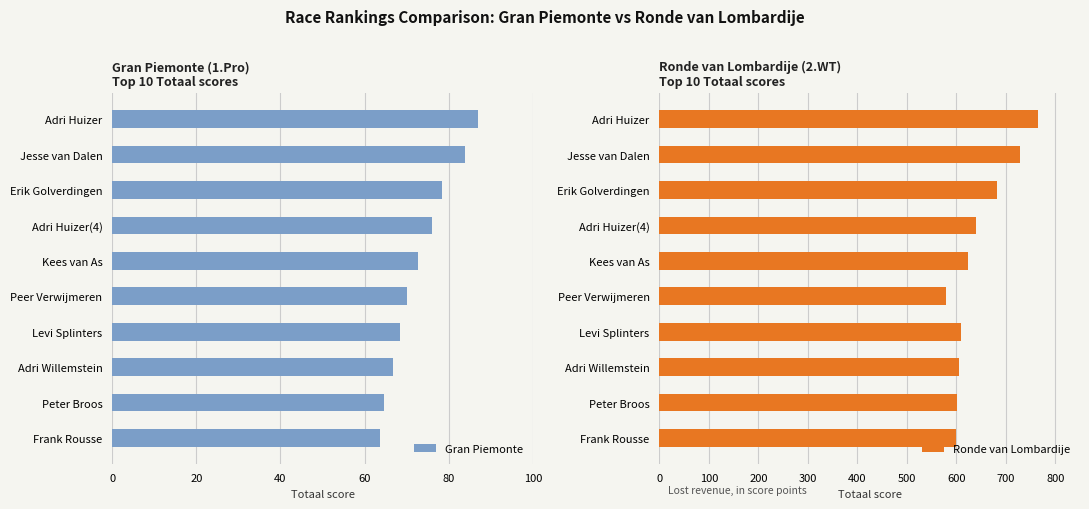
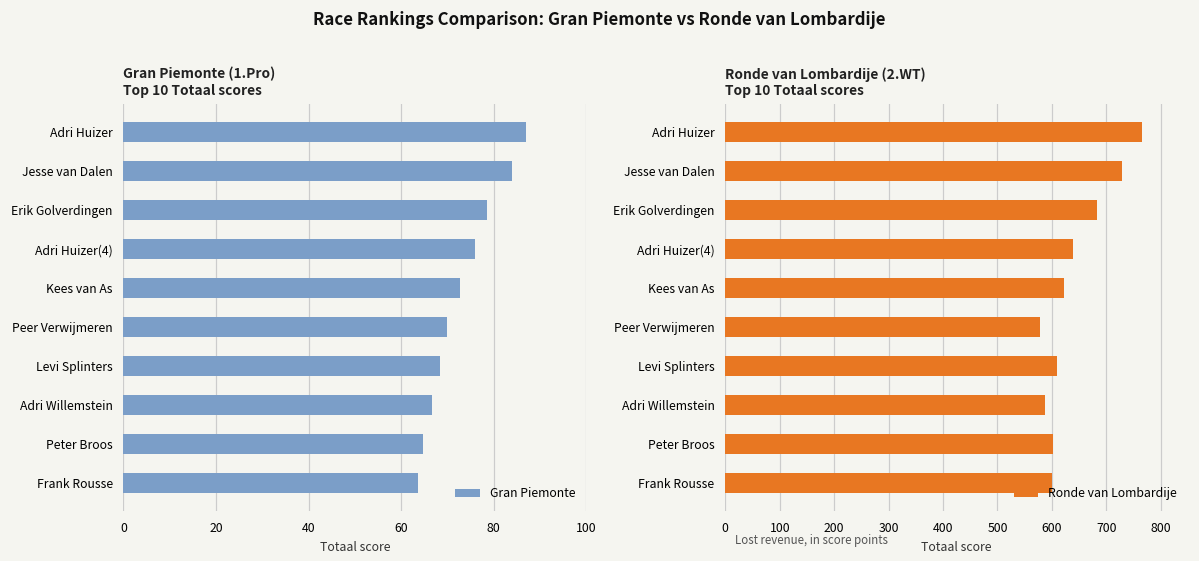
  {
    "Gran Piemonte (1.Pro) Top 10 Totaal scores": {
      "Adri Huizer": 87,
      "Jesse van Dalen": 84,
      "Erik Golverdingen": 79,
      "Adri Huizer(4)": 76,
      "Kees van As": 73,
      "Peer Verwijmeren": 70,
      "Levi Splinters": 68,
      "Adri Willemstein": 67,
      "Peter Broos": 65,
      "Frank Rousse": 64
    },
    "Ronde van Lombardije (2.WT) Top 10 Totaal scores": {
      "Adri Huizer": 770,
      "Jesse van Dalen": 730,
      "Erik Golverdingen": 680,
      "Adri Huizer(4)": 640,
      "Kees van As": 620,
      "Peer Verwijmeren": 580,
      "Levi Splinters": 610,
-     "Adri Willemstein": 610,
+     "Adri Willemstein": 590,
      "Peter Broos": 600,
      "Frank Rousse": 600
    }
  }
